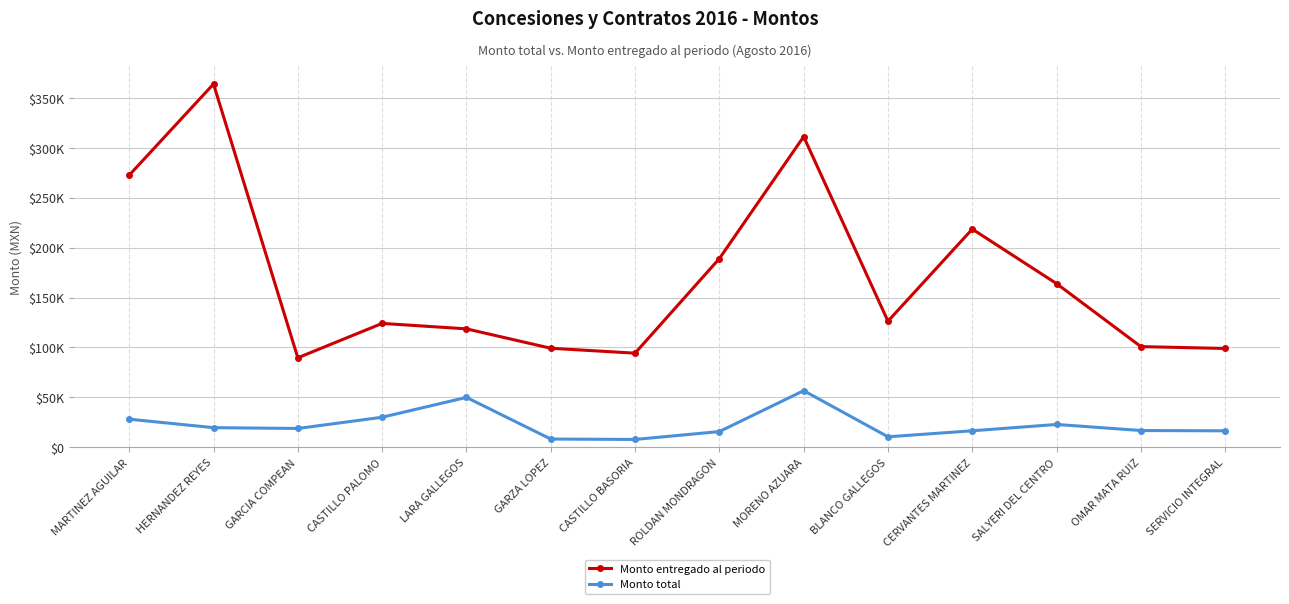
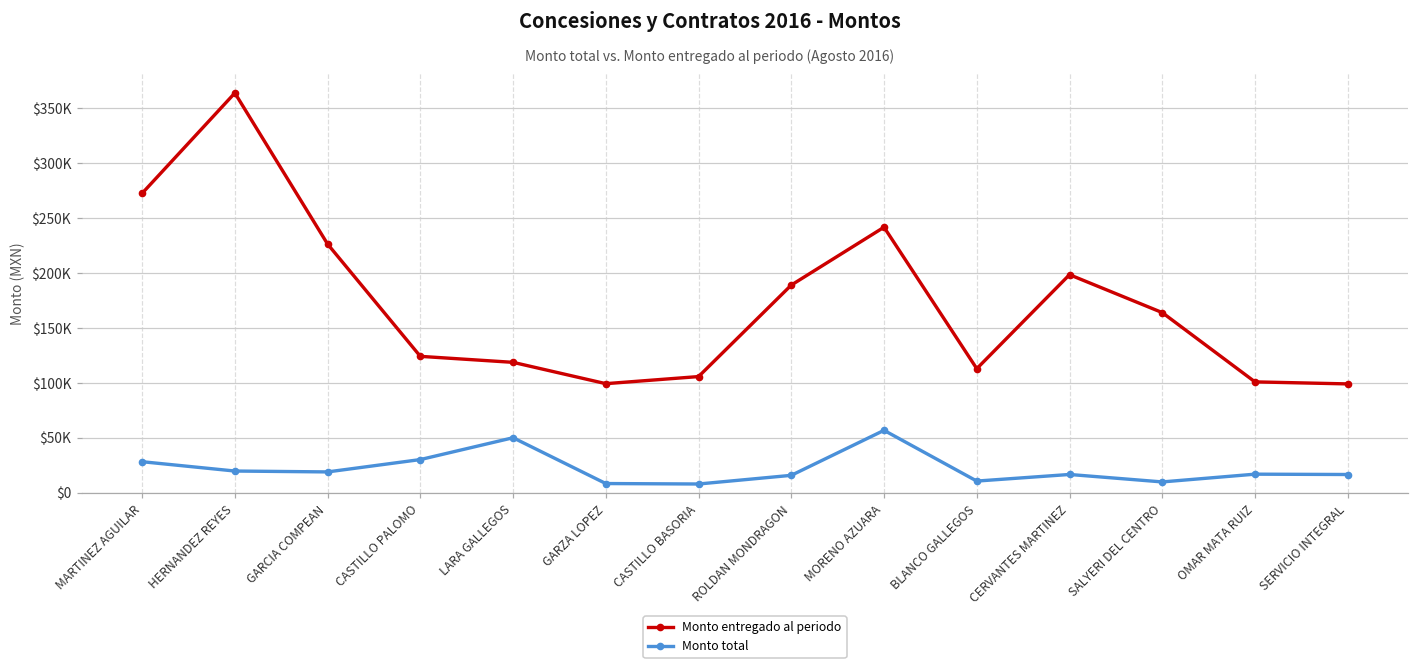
  {
    "Monto entregado al periodo": {
      "MARTINEZ AGUILAR": "$270000",
      "HERNANDEZ REYES": "$360000",
-     "GARCIA COMPEAN": "$90000",
+     "GARCIA COMPEAN": "$230000",
      "CASTILLO PALOMO": "$120000",
      "LARA GALLEGOS": "$120000",
      "GARZA LOPEZ": "$100000",
-     "CASTILLO BASORIA": "$90000",
+     "CASTILLO BASORIA": "$110000",
      "ROLDAN MONDRAGON": "$190000",
-     "MORENO AZUARA": "$310000",
-     "BLANCO GALLEGOS": "$130000",
-     "CERVANTES MARTINEZ": "$220000",
+     "MORENO AZUARA": "$240000",
+     "BLANCO GALLEGOS": "$110000",
+     "CERVANTES MARTINEZ": "$200000",
      "SALYERI DEL CENTRO": "$160000",
      "OMAR MATA RUIZ": "$100000",
      "SERVICIO INTEGRAL": "$100000"
    },
    "Monto total": {
      "MARTINEZ AGUILAR": "$30000",
      "HERNANDEZ REYES": "$20000",
      "GARCIA COMPEAN": "$20000",
      "CASTILLO PALOMO": "$30000",
      "LARA GALLEGOS": "$50000",
      "GARZA LOPEZ": "$10000",
      "CASTILLO BASORIA": "$10000",
      "ROLDAN MONDRAGON": "$20000",
      "MORENO AZUARA": "$60000",
      "BLANCO GALLEGOS": "$10000",
      "CERVANTES MARTINEZ": "$20000",
-     "SALYERI DEL CENTRO": "$20000",
+     "SALYERI DEL CENTRO": "$10000",
      "OMAR MATA RUIZ": "$20000",
      "SERVICIO INTEGRAL": "$20000"
    }
  }
